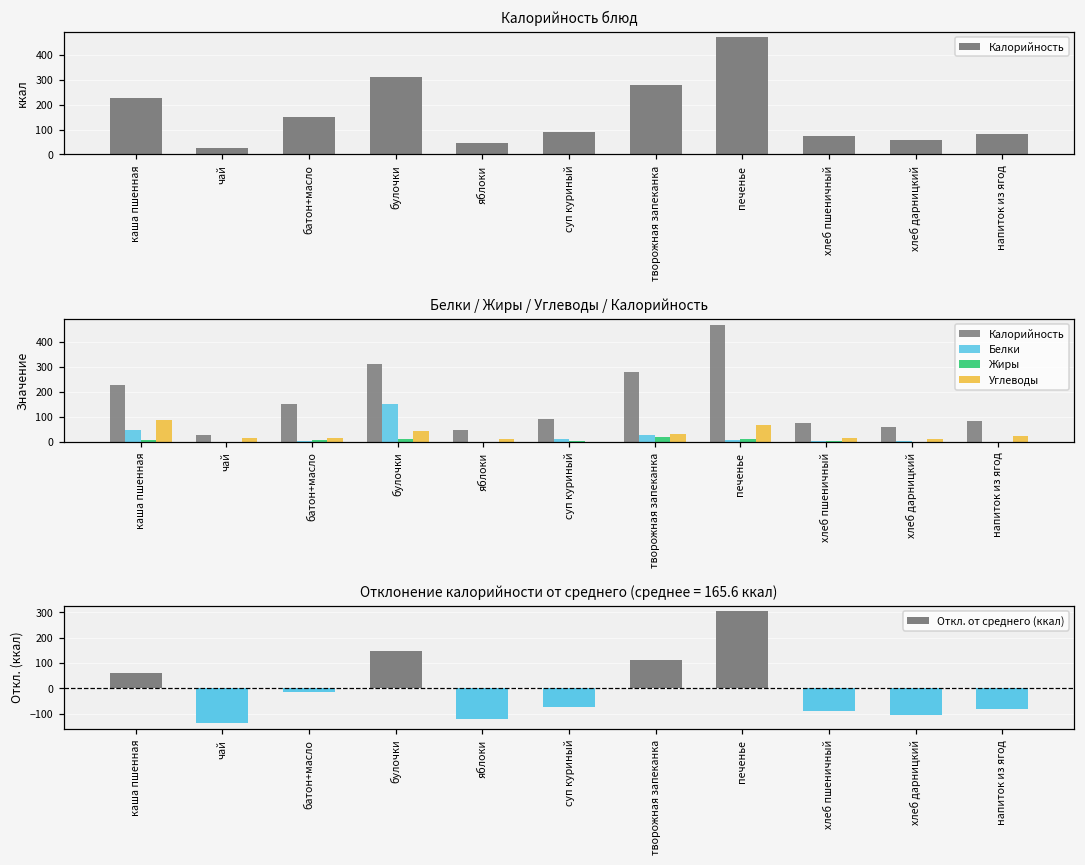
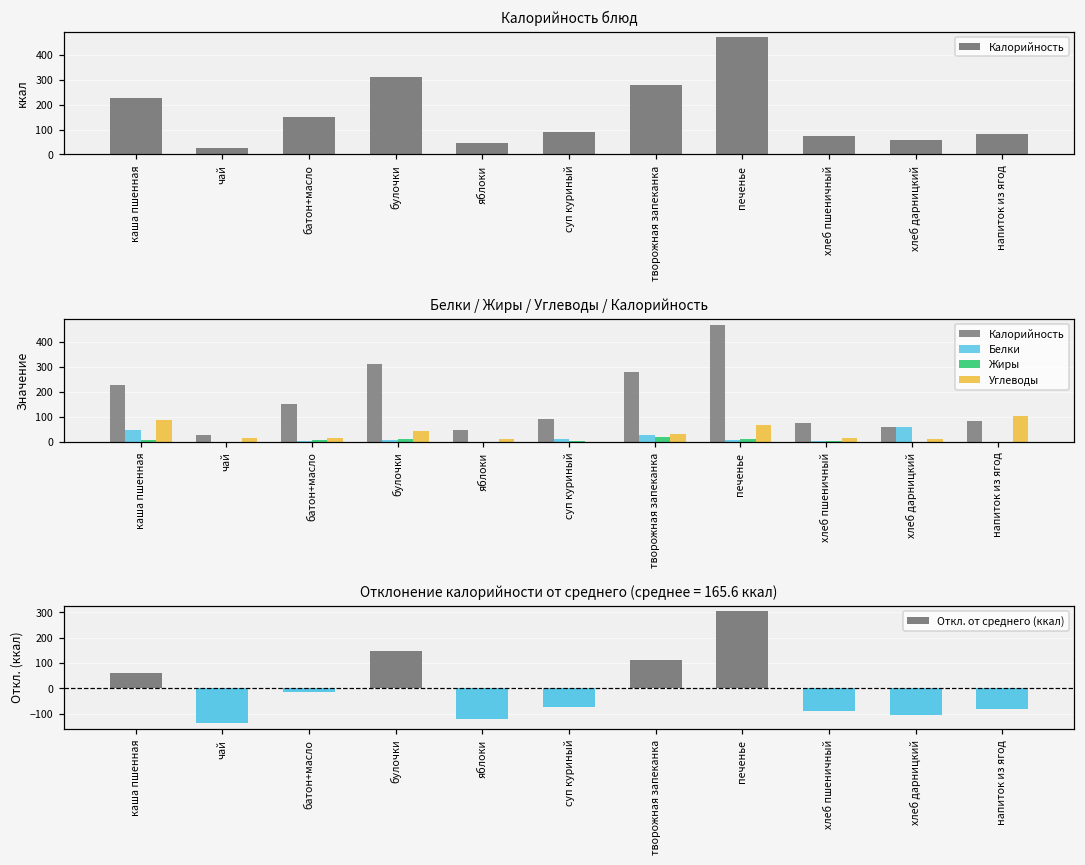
  {
    "Калорийность блюд": {
      "каша пшенная": 230,
      "чай": 30,
      "батон+масло": 150,
      "булочки": 310,
      "яблоки": 50,
      "суп куриный": 90,
      "творожная запеканка": 280,
      "печенье": 470,
      "хлеб пшеничный": 80,
      "хлеб дарницкий": 60,
      "напиток из ягод": 80
    },
    "Белки / Жиры / Углеводы / Калорийность": {
      "Калорийность": {
        "каша пшенная": 230,
        "чай": 30,
        "батон+масло": 150,
        "булочки": 310,
        "яблоки": 50,
        "суп куриный": 90,
        "творожная запеканка": 280,
        "печенье": 470,
        "хлеб пшеничный": 80,
        "хлеб дарницкий": 60,
        "напиток из ягод": 80
      },
      "Белки": {
        "каша пшенная": 50,
        "чай": 0,
-       "булочки": 150,
+       "булочки": 10,
        "яблоки": 0,
        "творожная запеканка": 30,
-       "хлеб дарницкий": 0,
+       "хлеб дарницкий": 60,
        "напиток из ягод": 0
      },
      "Жиры": {
        "чай": 0,
        "булочки": 10,
        "яблоки": 0,
        "творожная запеканка": 20,
        "печенье": 10,
        "хлеб дарницкий": 0,
        "напиток из ягод": 0
      },
      "Углеводы": {
        "каша пшенная": 90,
        "чай": 10,
        "батон+масло": 20,
        "булочки": 40,
        "суп куриный": 0,
        "творожная запеканка": 30,
        "печенье": 70,
        "хлеб пшеничный": 20,
        "хлеб дарницкий": 10,
-       "напиток из ягод": 20
+       "напиток из ягод": 100
      }
    },
    "Отклонение калорийности от среднего (среднее = 165.6 ккал)": {
      "каша пшенная": 60,
      "чай": -140,
      "батон+масло": -10,
      "булочки": 150,
      "яблоки": -120,
      "суп куриный": -70,
      "творожная запеканка": 110,
      "печенье": 300,
      "хлеб пшеничный": -90,
      "хлеб дарницкий": -110,
      "напиток из ягод": -80
    }
  }
